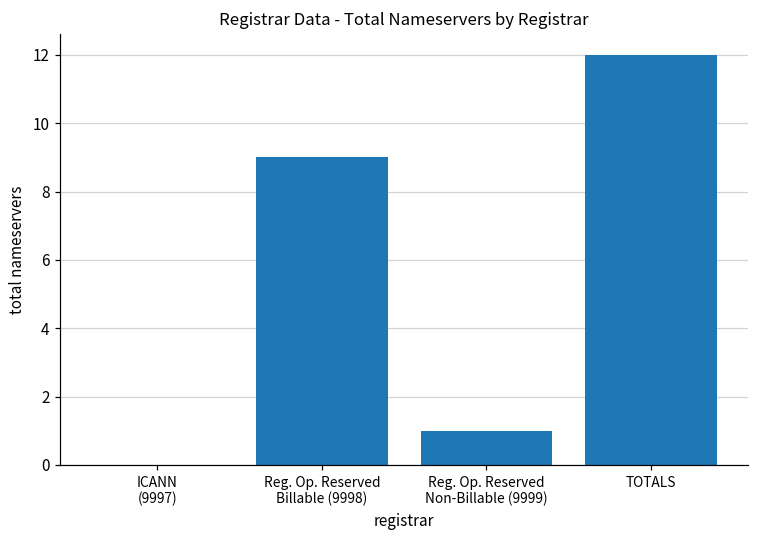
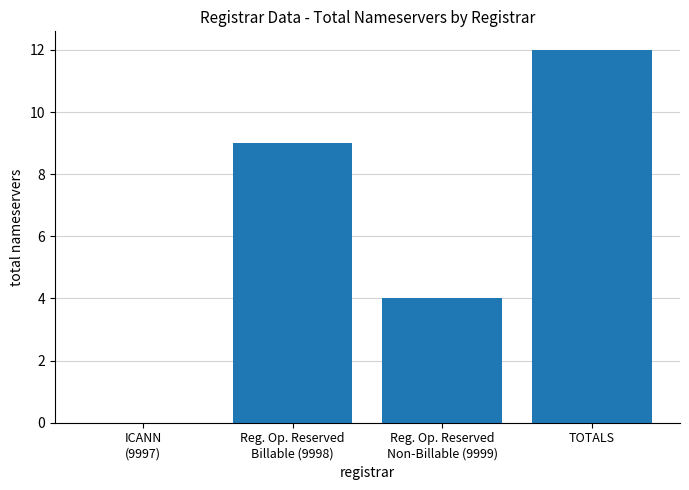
  {
    "ICANN (9997)": 0,
    "Reg. Op. Reserved Billable (9998)": 9,
-   "Reg. Op. Reserved Non-Billable (9999)": 1,
+   "Reg. Op. Reserved Non-Billable (9999)": 4,
    "TOTALS": 12
  }
